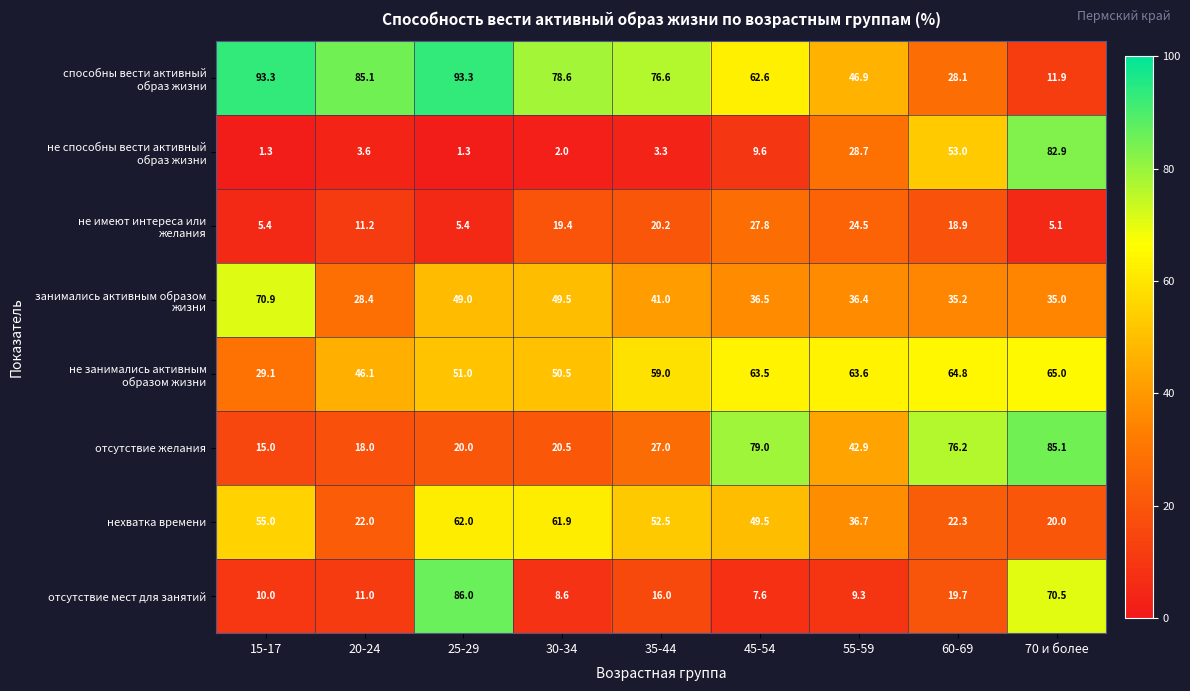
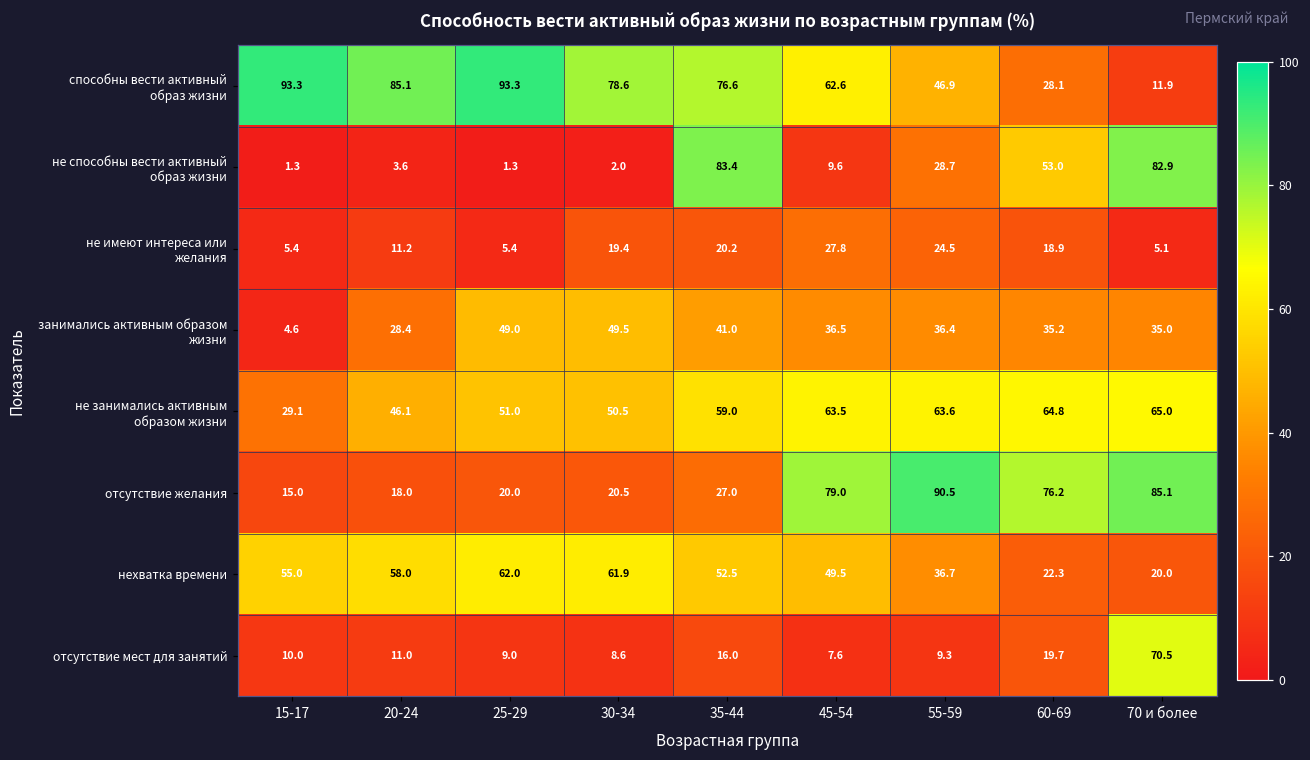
  {
    "способны вести активный образ жизни": {
      "15-17": 93.3,
      "20-24": 85.1,
      "25-29": 93.3,
      "30-34": 78.6,
      "35-44": 76.6,
      "45-54": 62.6,
      "55-59": 46.9,
      "60-69": 28.1,
      "70 и более": 11.9
    },
    "не способны вести активный образ жизни": {
      "15-17": 1.3,
      "20-24": 3.6,
      "25-29": 1.3,
      "30-34": 2.0,
-     "35-44": 3.3,
+     "35-44": 83.4,
      "45-54": 9.6,
      "55-59": 28.7,
      "60-69": 53.0,
      "70 и более": 82.9
    },
    "не имеют интереса или желания": {
      "15-17": 5.4,
      "20-24": 11.2,
      "25-29": 5.4,
      "30-34": 19.4,
      "35-44": 20.2,
      "45-54": 27.8,
      "55-59": 24.5,
      "60-69": 18.9,
      "70 и более": 5.1
    },
    "занимались активным образом жизни": {
-     "15-17": 70.9,
+     "15-17": 4.6,
      "20-24": 28.4,
      "25-29": 49.0,
      "30-34": 49.5,
      "35-44": 41.0,
      "45-54": 36.5,
      "55-59": 36.4,
      "60-69": 35.2,
      "70 и более": 35.0
    },
    "не занимались активным образом жизни": {
      "15-17": 29.1,
      "20-24": 46.1,
      "25-29": 51.0,
      "30-34": 50.5,
      "35-44": 59.0,
      "45-54": 63.5,
      "55-59": 63.6,
      "60-69": 64.8,
      "70 и более": 65.0
    },
    "отсутствие желания": {
      "15-17": 15.0,
      "20-24": 18.0,
      "25-29": 20.0,
      "30-34": 20.5,
      "35-44": 27.0,
      "45-54": 79.0,
-     "55-59": 42.9,
+     "55-59": 90.5,
      "60-69": 76.2,
      "70 и более": 85.1
    },
    "нехватка времени": {
      "15-17": 55.0,
-     "20-24": 22.0,
+     "20-24": 58.0,
      "25-29": 62.0,
      "30-34": 61.9,
      "35-44": 52.5,
      "45-54": 49.5,
      "55-59": 36.7,
      "60-69": 22.3,
      "70 и более": 20.0
    },
    "отсутствие мест для занятий": {
      "15-17": 10.0,
      "20-24": 11.0,
-     "25-29": 86.0,
+     "25-29": 9.0,
      "30-34": 8.6,
      "35-44": 16.0,
      "45-54": 7.6,
      "55-59": 9.3,
      "60-69": 19.7,
      "70 и более": 70.5
    }
  }
